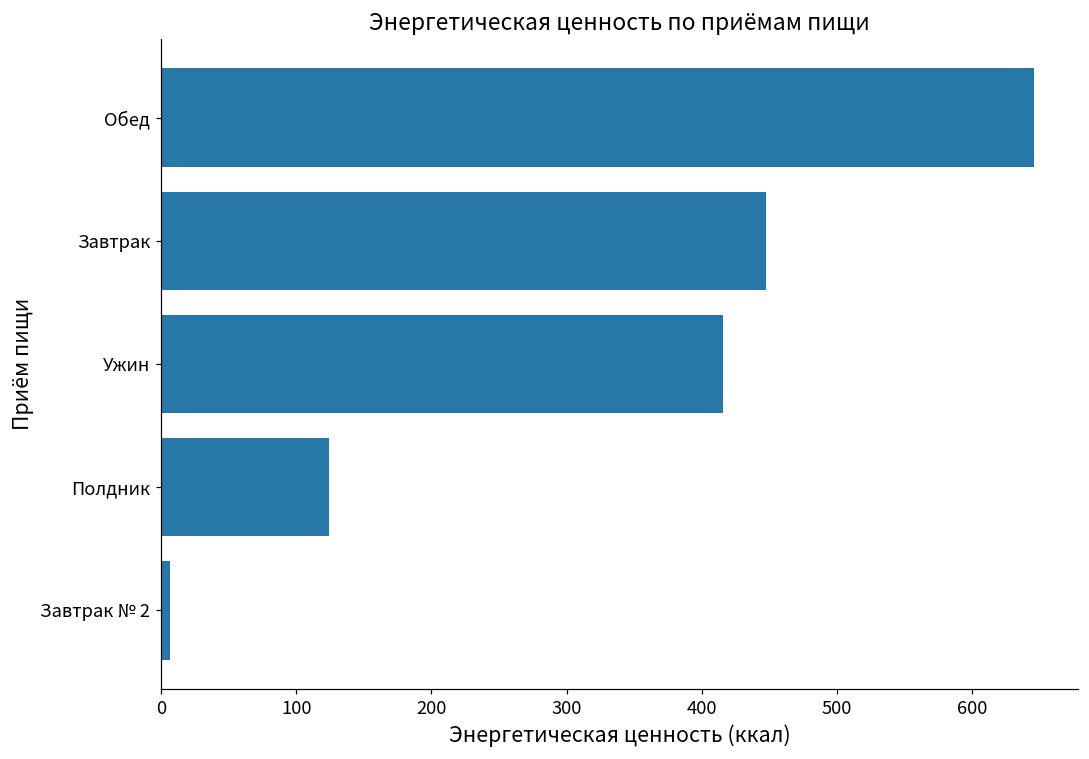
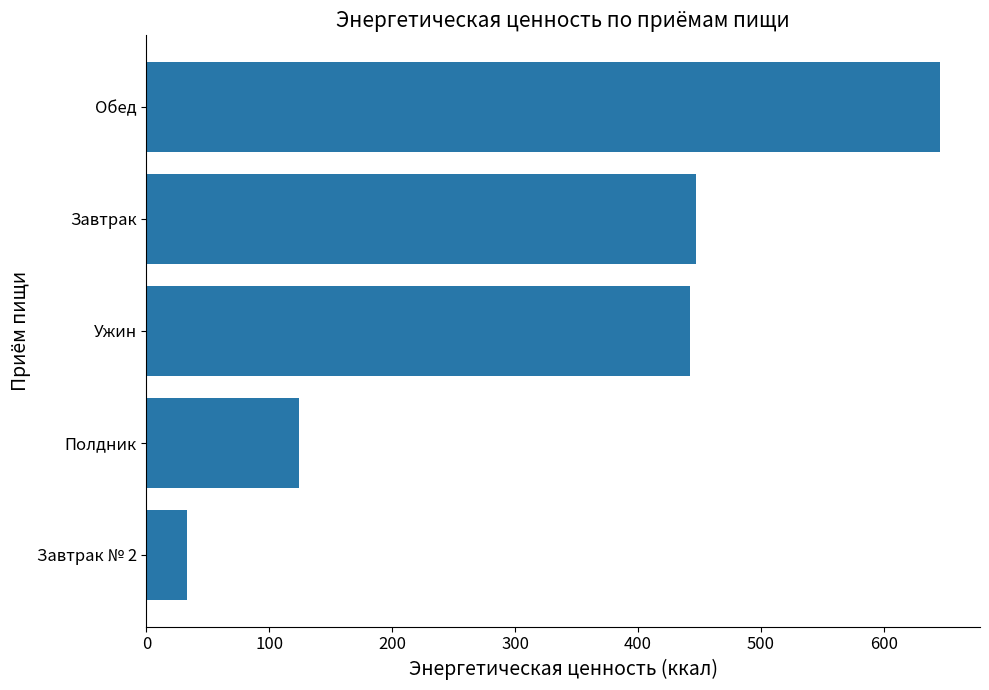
  {
    "Обед": 646,
    "Завтрак": 447,
-   "Ужин": 416,
+   "Ужин": 442,
    "Полдник": 124,
-   "Завтрак № 2": 6
+   "Завтрак № 2": 33
  }
